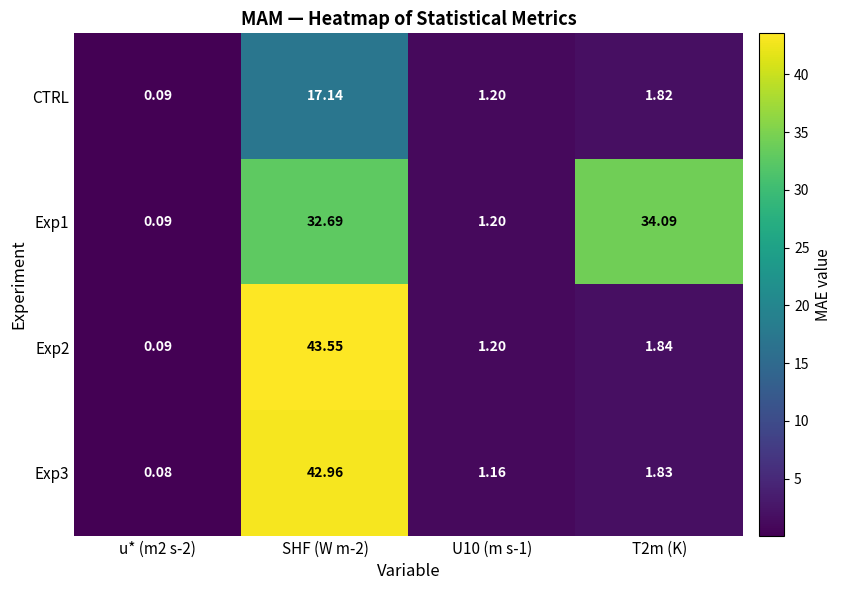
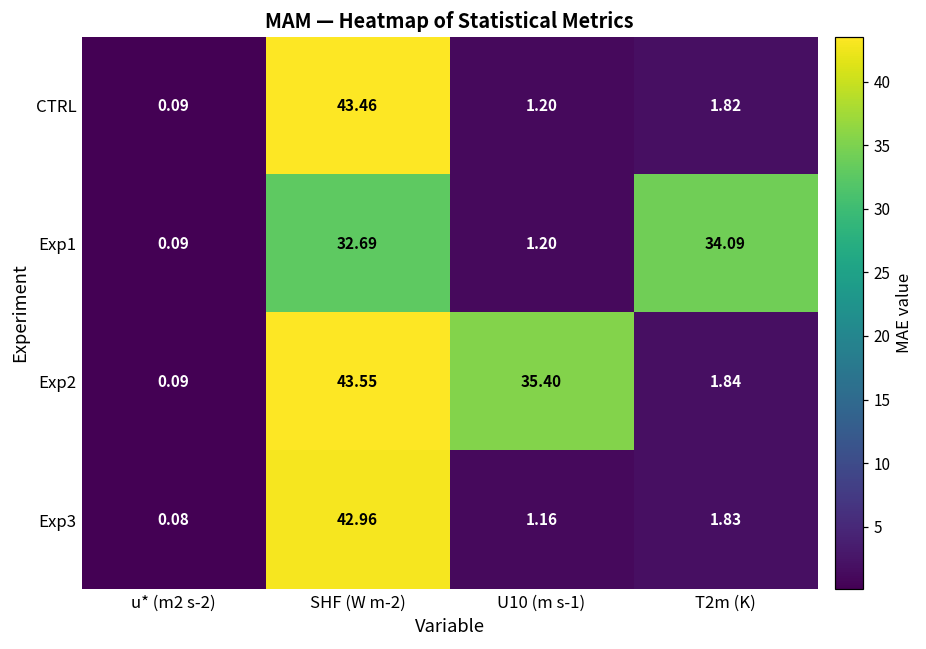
  {
    "CTRL": {
      "u* (m2 s-2)": 0.09,
-     "SHF (W m-2)": 17.14,
+     "SHF (W m-2)": 43.46,
      "U10 (m s-1)": 1.20,
      "T2m (K)": 1.82
    },
    "Exp1": {
      "u* (m2 s-2)": 0.09,
      "SHF (W m-2)": 32.69,
      "U10 (m s-1)": 1.20,
      "T2m (K)": 34.09
    },
    "Exp2": {
      "u* (m2 s-2)": 0.09,
      "SHF (W m-2)": 43.55,
-     "U10 (m s-1)": 1.20,
+     "U10 (m s-1)": 35.40,
      "T2m (K)": 1.84
    },
    "Exp3": {
      "u* (m2 s-2)": 0.08,
      "SHF (W m-2)": 42.96,
      "U10 (m s-1)": 1.16,
      "T2m (K)": 1.83
    }
  }
